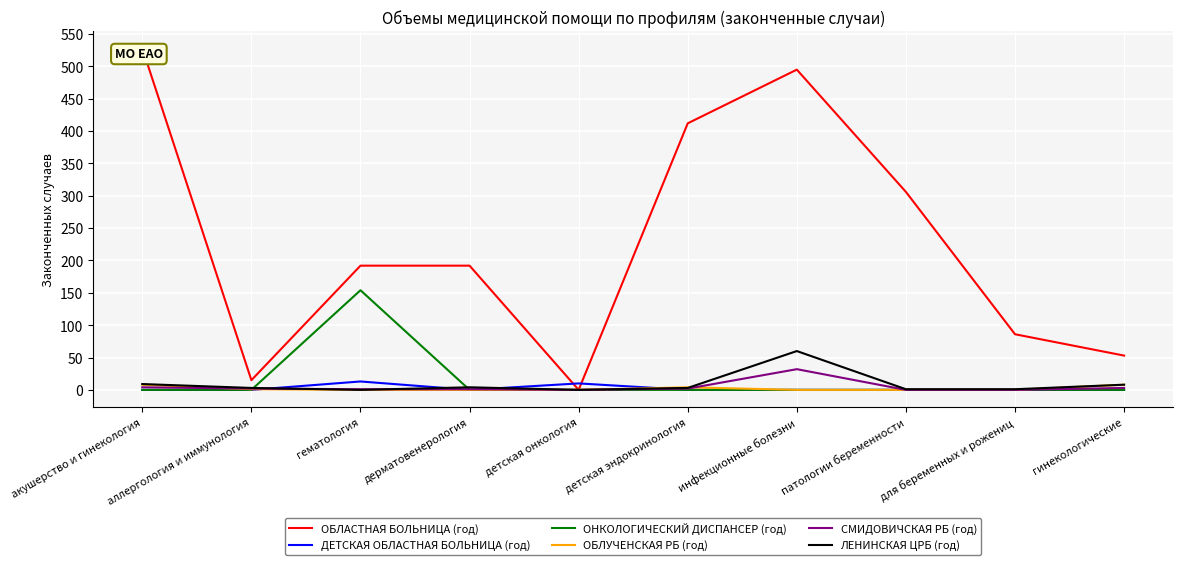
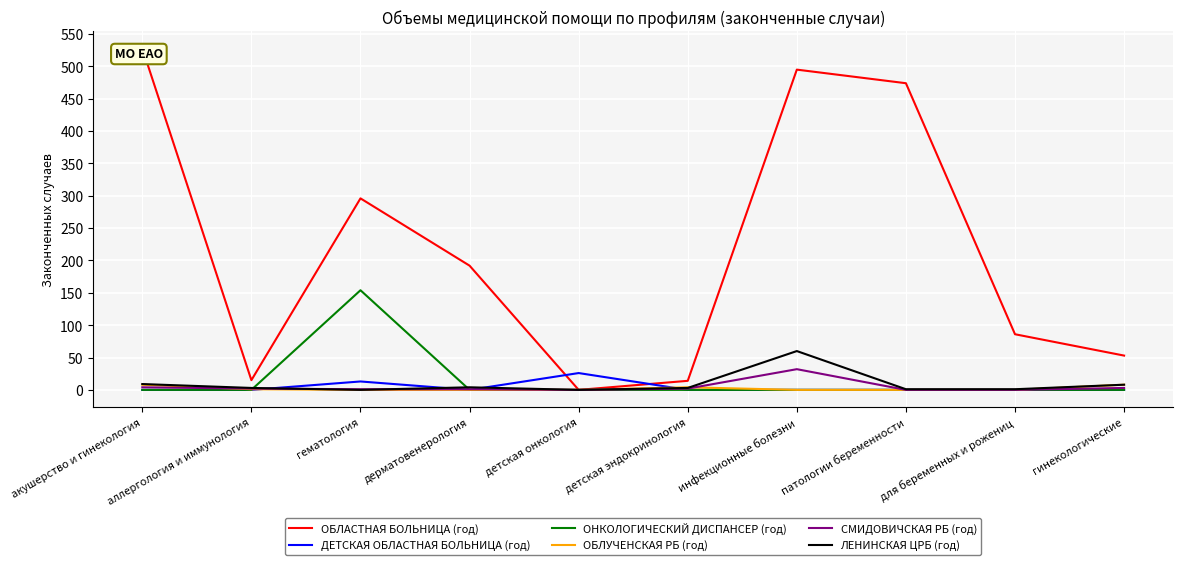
  {
    "ОБЛАСТНАЯ БОЛЬНИЦА (год)": {
      "аллергология и иммунология": 20,
-     "гематология": 190,
+     "гематология": 300,
      "дерматовенерология": 190,
-     "детская эндокринология": 410,
+     "детская эндокринология": 10,
      "инфекционные болезни": 500,
-     "патологии беременности": 310,
+     "патологии беременности": 470,
      "для беременных и рожениц": 90,
      "гинекологические": 50
    },
    "ДЕТСКАЯ ОБЛАСТНАЯ БОЛЬНИЦА (год)": {
      "гематология": 10,
-     "детская онкология": 10
+     "детская онкология": 30
    },
    "ОНКОЛОГИЧЕСКИЙ ДИСПАНСЕР (год)": {
      "гематология": 150
    },
    "СМИДОВИЧСКАЯ РБ (год)": {
      "инфекционные болезни": 30
    },
    "ЛЕНИНСКАЯ ЦРБ (год)": {
      "инфекционные болезни": 60
    }
  }
